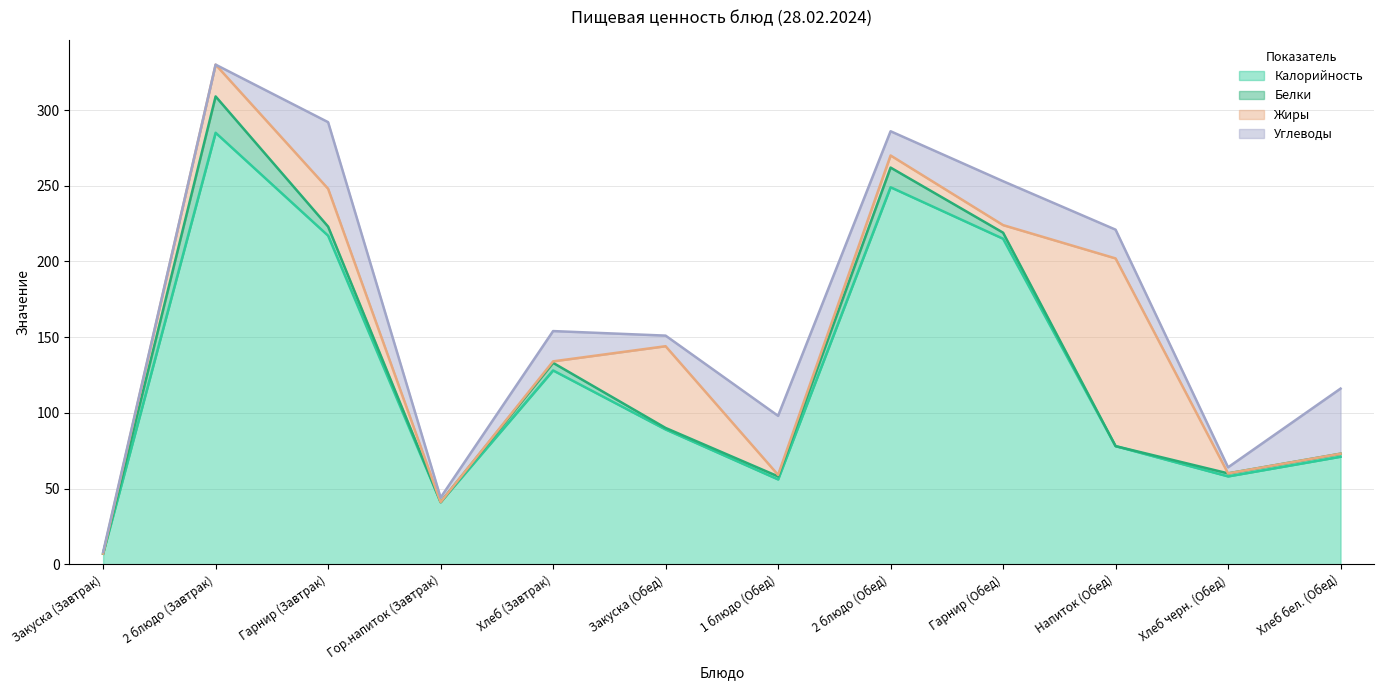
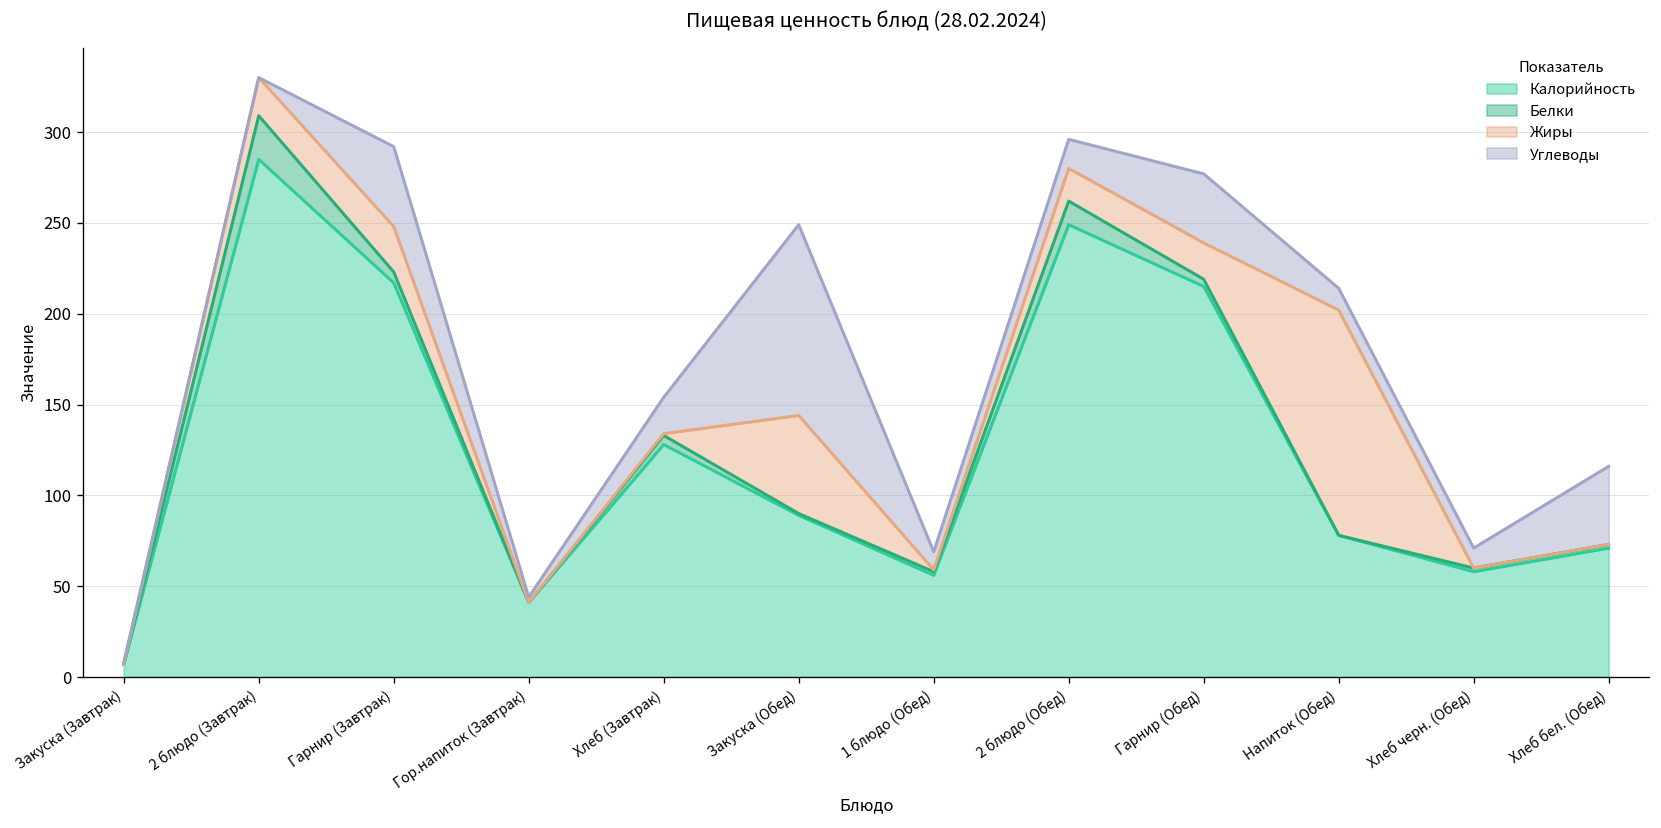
  {
    "Жиры": {
      "Гарнир (Завтрак)": 25,
      "Закуска (Обед)": 54,
-     "2 блюдо (Обед)": 8,
-     "Гарнир (Обед)": 5,
+     "2 блюдо (Обед)": 18,
+     "Гарнир (Обед)": 20,
      "Напиток (Обед)": 124
    },
    "Углеводы": {
      "Гарнир (Завтрак)": 44,
      "Гор.напиток (Завтрак)": 3,
      "Хлеб (Завтрак)": 20,
-     "Закуска (Обед)": 7,
-     "1 блюдо (Обед)": 39,
+     "Закуска (Обед)": 105,
+     "1 блюдо (Обед)": 10,
      "2 блюдо (Обед)": 16,
-     "Гарнир (Обед)": 29,
-     "Напиток (Обед)": 19,
-     "Хлеб черн. (Обед)": 4,
+     "Гарнир (Обед)": 38,
+     "Напиток (Обед)": 12,
+     "Хлеб черн. (Обед)": 11,
      "Хлеб бел. (Обед)": 43
    }
  }
